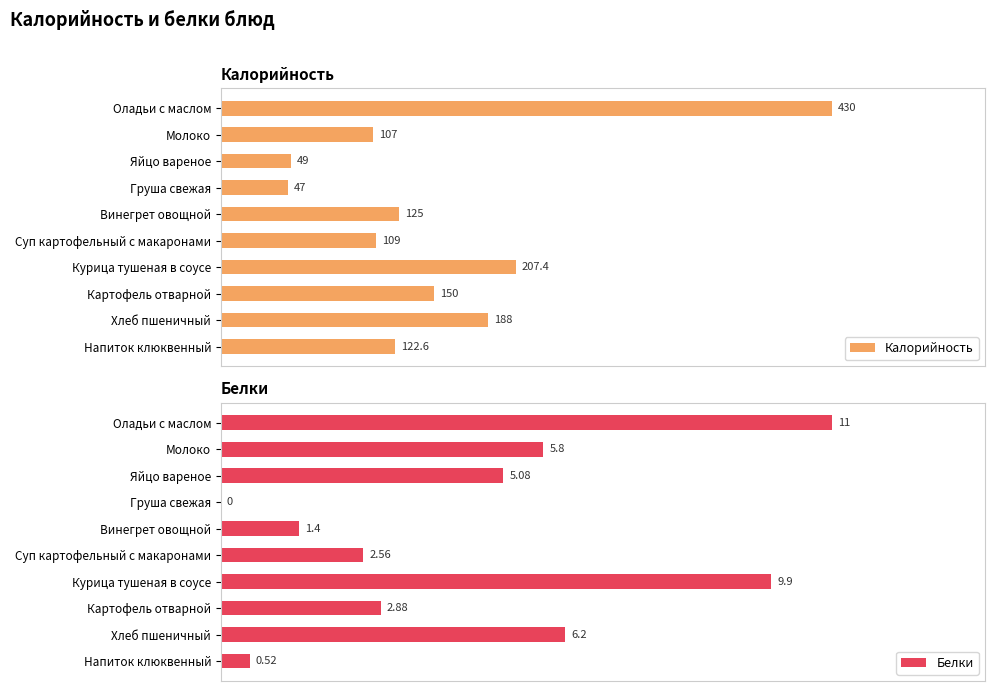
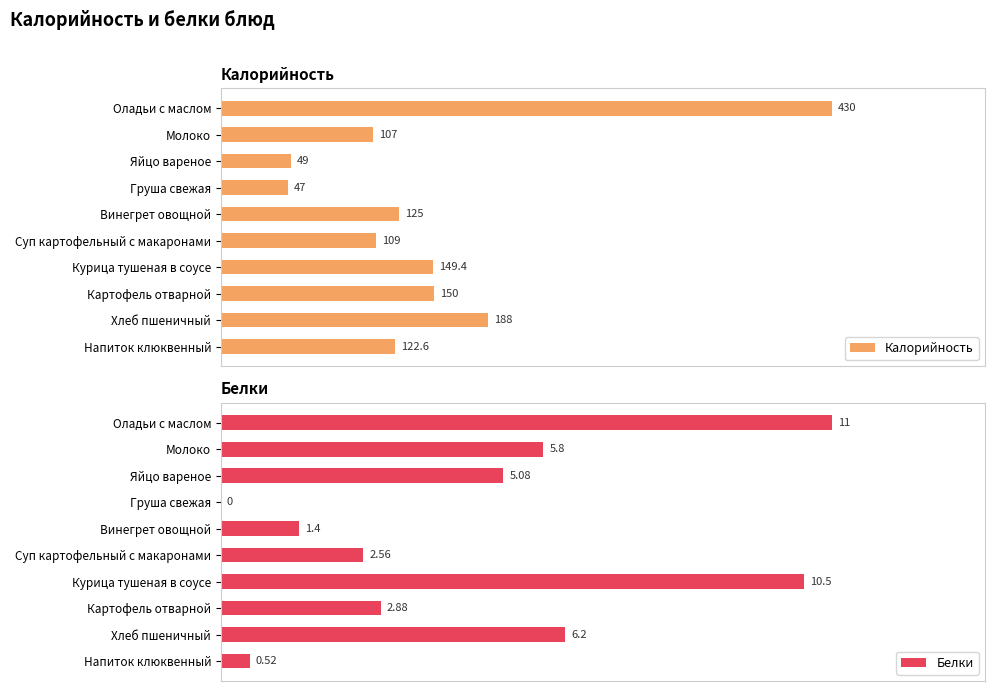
  {
    "Калорийность": {
      "Оладьи с маслом": 430,
      "Молоко": 107,
      "Яйцо вареное": 49,
      "Груша свежая": 47,
      "Винегрет овощной": 125,
      "Суп картофельный с макаронами": 109,
-     "Курица тушеная в соусе": 207.4,
+     "Курица тушеная в соусе": 149.4,
      "Картофель отварной": 150,
      "Хлеб пшеничный": 188,
      "Напиток клюквенный": 122.6
    },
    "Белки": {
      "Оладьи с маслом": 11,
      "Молоко": 5.8,
      "Яйцо вареное": 5.08,
      "Груша свежая": 0,
      "Винегрет овощной": 1.4,
      "Суп картофельный с макаронами": 2.56,
-     "Курица тушеная в соусе": 9.9,
+     "Курица тушеная в соусе": 10.5,
      "Картофель отварной": 2.88,
      "Хлеб пшеничный": 6.2,
      "Напиток клюквенный": 0.52
    }
  }
